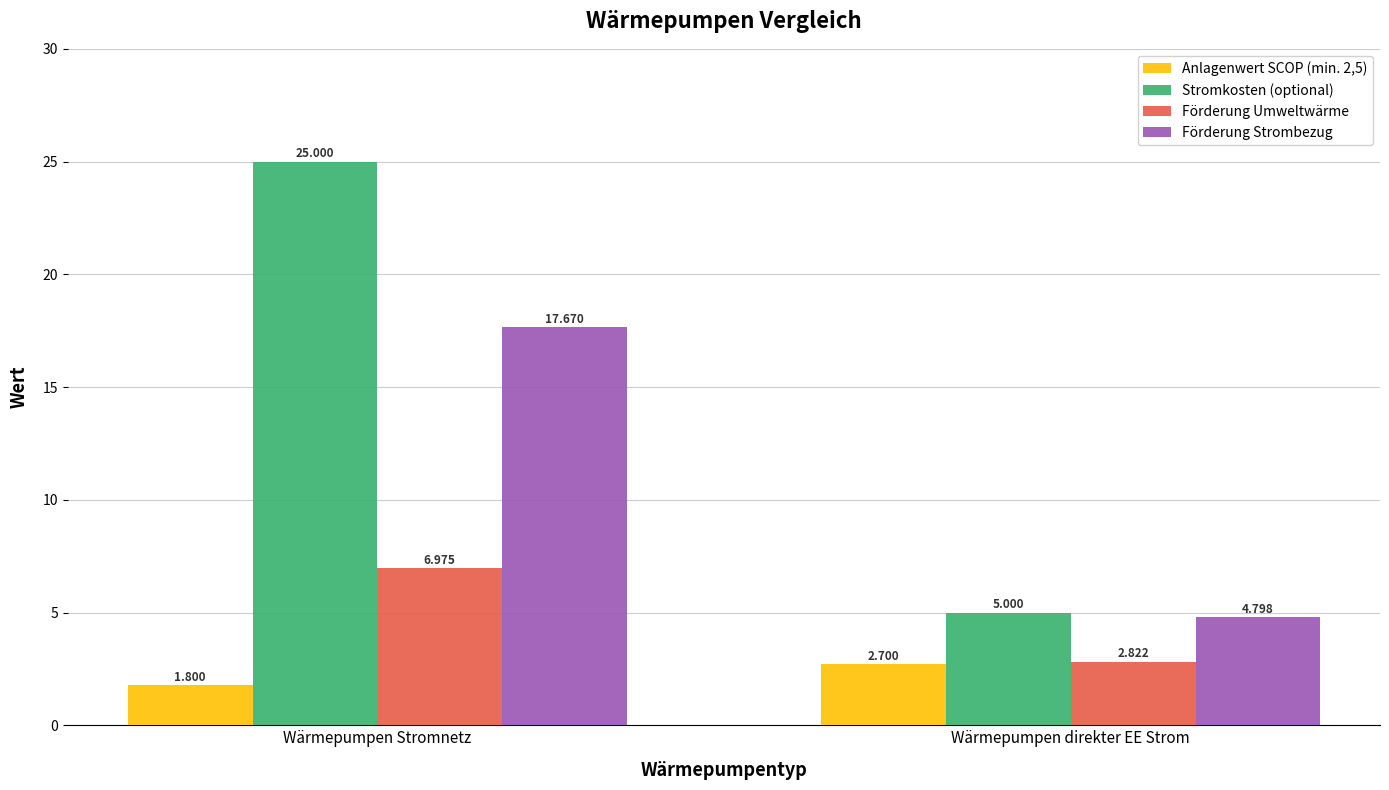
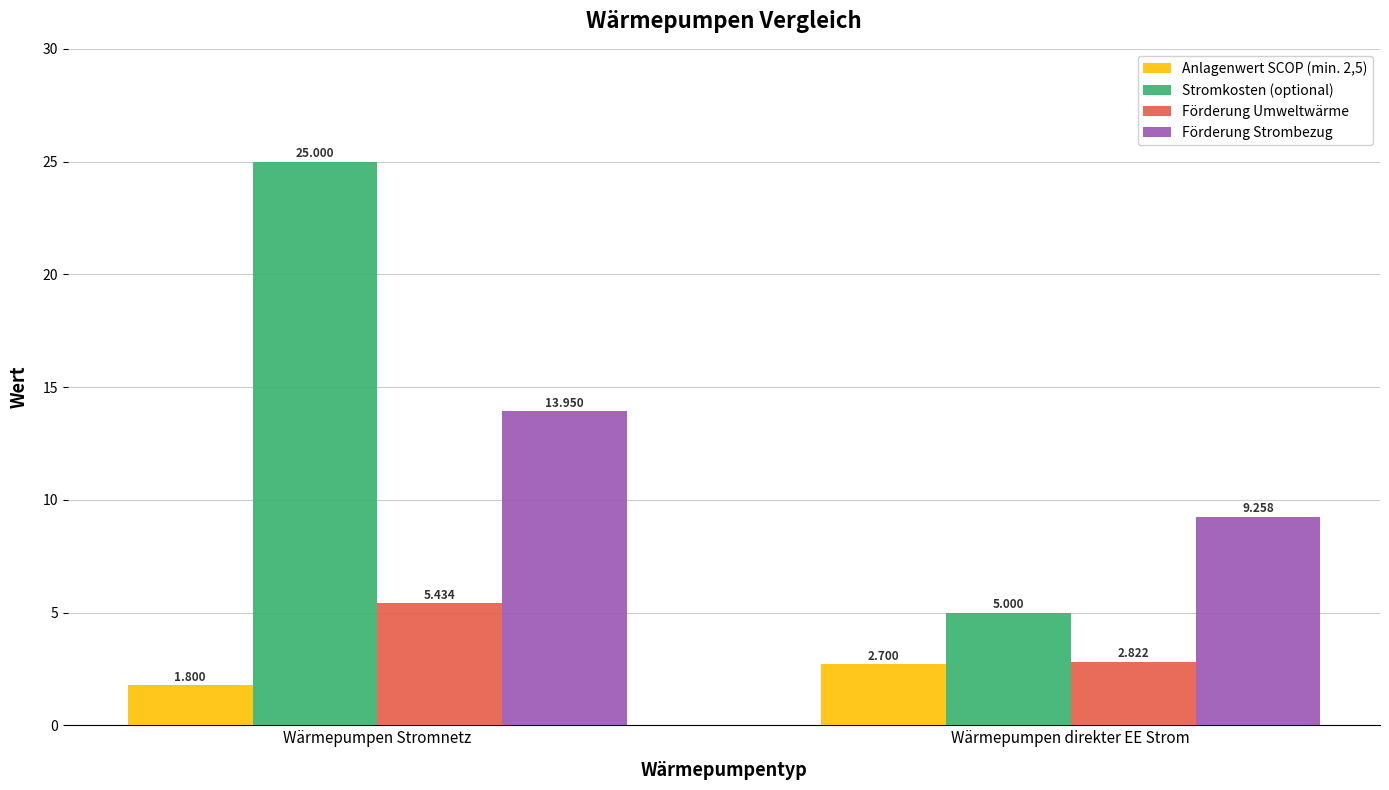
  {
    "Anlagenwert SCOP (min. 2,5)": {
      "Wärmepumpen Stromnetz": 1.800,
      "Wärmepumpen direkter EE Strom": 2.700
    },
    "Stromkosten (optional)": {
      "Wärmepumpen Stromnetz": 25.000,
      "Wärmepumpen direkter EE Strom": 5.000
    },
    "Förderung Umweltwärme": {
-     "Wärmepumpen Stromnetz": 6.975,
+     "Wärmepumpen Stromnetz": 5.434,
      "Wärmepumpen direkter EE Strom": 2.822
    },
    "Förderung Strombezug": {
-     "Wärmepumpen Stromnetz": 17.670,
-     "Wärmepumpen direkter EE Strom": 4.798
+     "Wärmepumpen Stromnetz": 13.950,
+     "Wärmepumpen direkter EE Strom": 9.258
    }
  }
